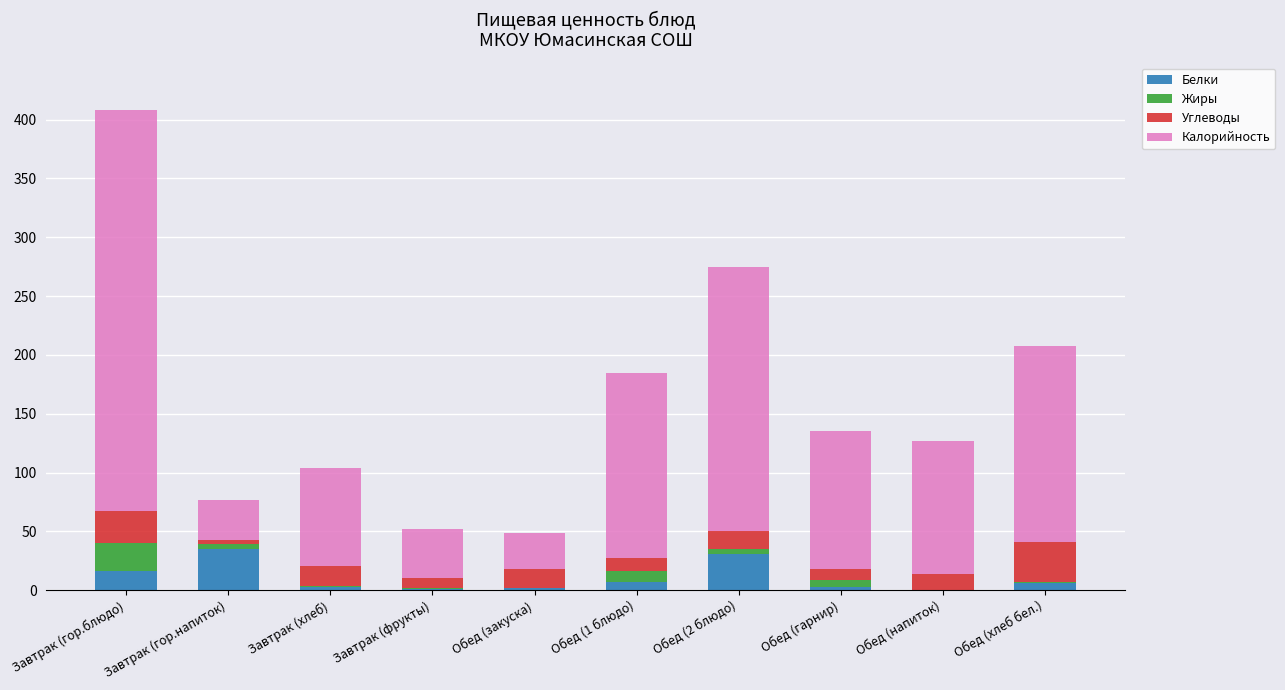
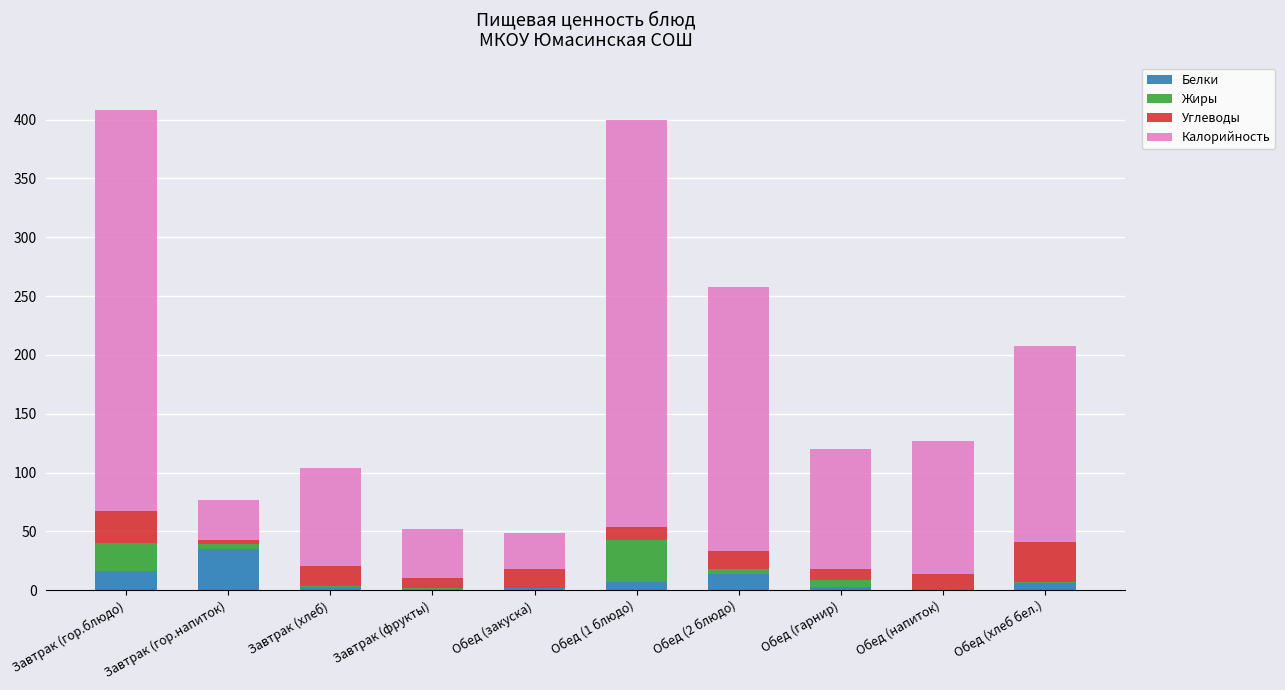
  {
    "Белки": {
      "Завтрак (гор.блюдо)": 16,
      "Завтрак (гор.напиток)": 35,
      "Завтрак (хлеб)": 3,
      "Обед (1 блюдо)": 7,
-     "Обед (2 блюдо)": 31,
+     "Обед (2 блюдо)": 14,
      "Обед (гарнир)": 3,
      "Обед (напиток)": 0,
      "Обед (хлеб бел.)": 6
    },
    "Жиры": {
      "Завтрак (гор.блюдо)": 24,
      "Завтрак (гор.напиток)": 4,
      "Обед (закуска)": 0,
-     "Обед (1 блюдо)": 9,
+     "Обед (1 блюдо)": 36,
      "Обед (2 блюдо)": 4,
      "Обед (гарнир)": 6,
      "Обед (напиток)": 0
    },
    "Углеводы": {
      "Завтрак (гор.блюдо)": 27,
      "Завтрак (гор.напиток)": 4,
      "Завтрак (хлеб)": 17,
      "Завтрак (фрукты)": 8,
      "Обед (закуска)": 16,
      "Обед (1 блюдо)": 11,
      "Обед (2 блюдо)": 15,
      "Обед (гарнир)": 9,
      "Обед (напиток)": 14,
      "Обед (хлеб бел.)": 34
    },
    "Калорийность": {
      "Завтрак (гор.блюдо)": 341,
      "Завтрак (гор.напиток)": 34,
      "Завтрак (хлеб)": 83,
      "Завтрак (фрукты)": 42,
      "Обед (закуска)": 31,
-     "Обед (1 блюдо)": 158,
+     "Обед (1 блюдо)": 346,
      "Обед (2 блюдо)": 225,
-     "Обед (гарнир)": 117,
+     "Обед (гарнир)": 102,
      "Обед (напиток)": 113,
      "Обед (хлеб бел.)": 166
    }
  }
